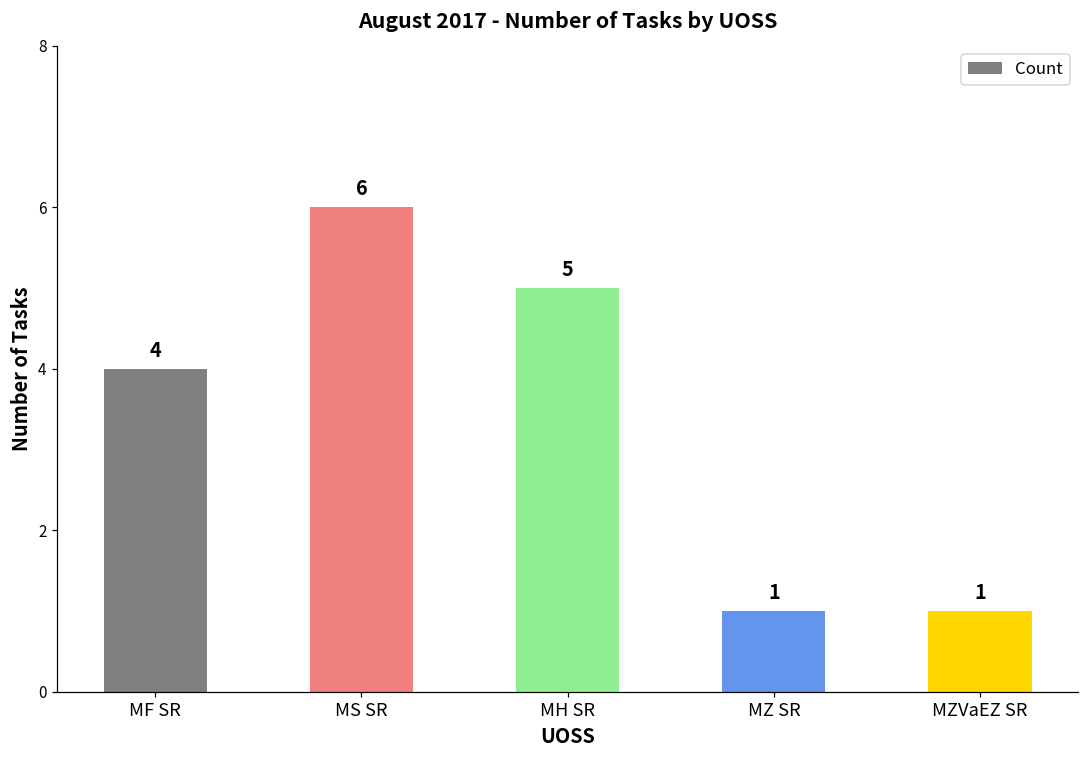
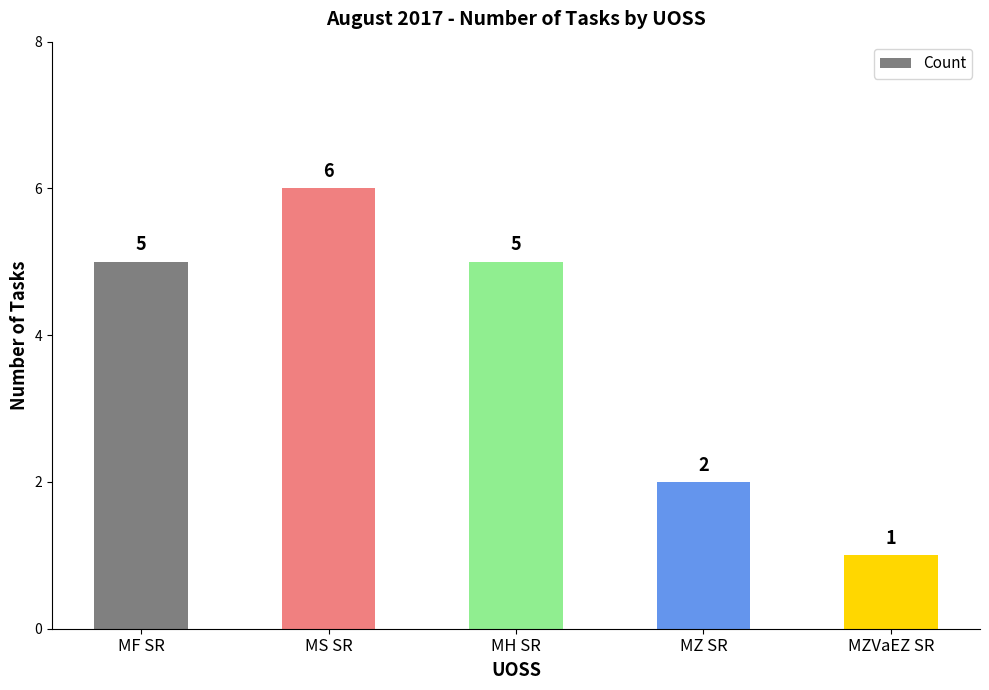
  {
-   "MF SR": 4,
+   "MF SR": 5,
    "MS SR": 6,
    "MH SR": 5,
-   "MZ SR": 1,
+   "MZ SR": 2,
    "MZVaEZ SR": 1
  }
